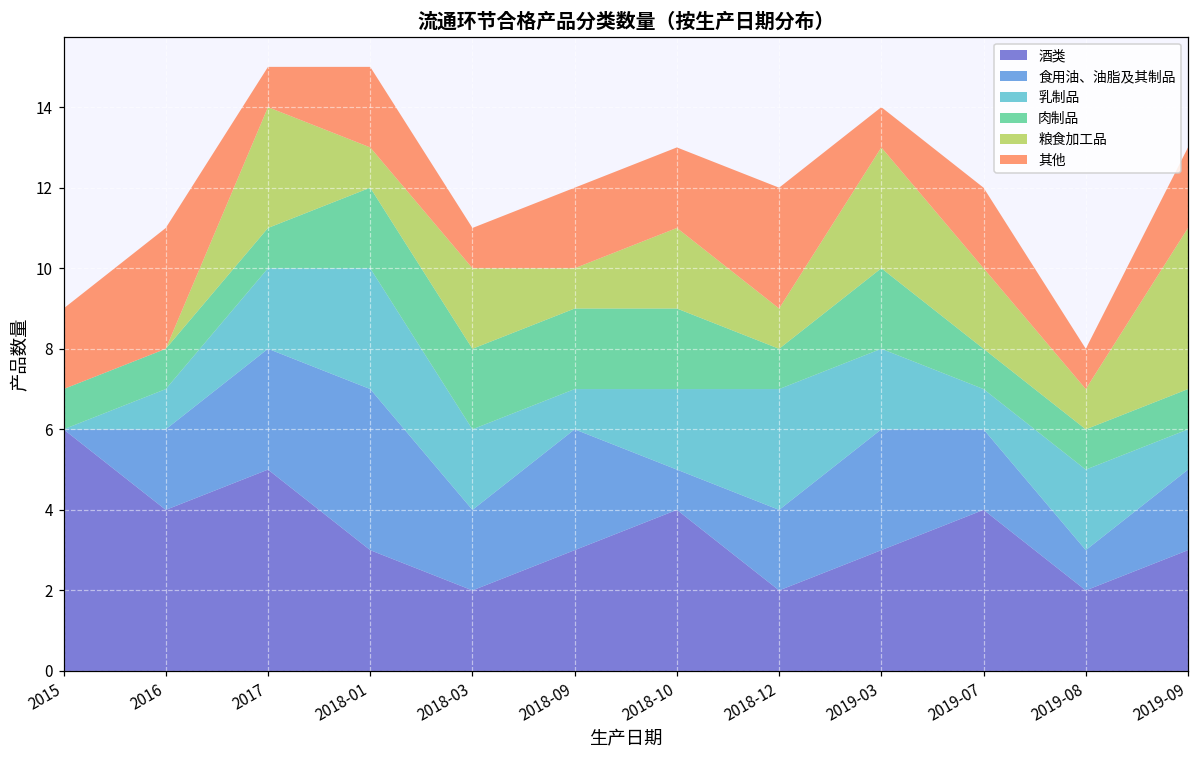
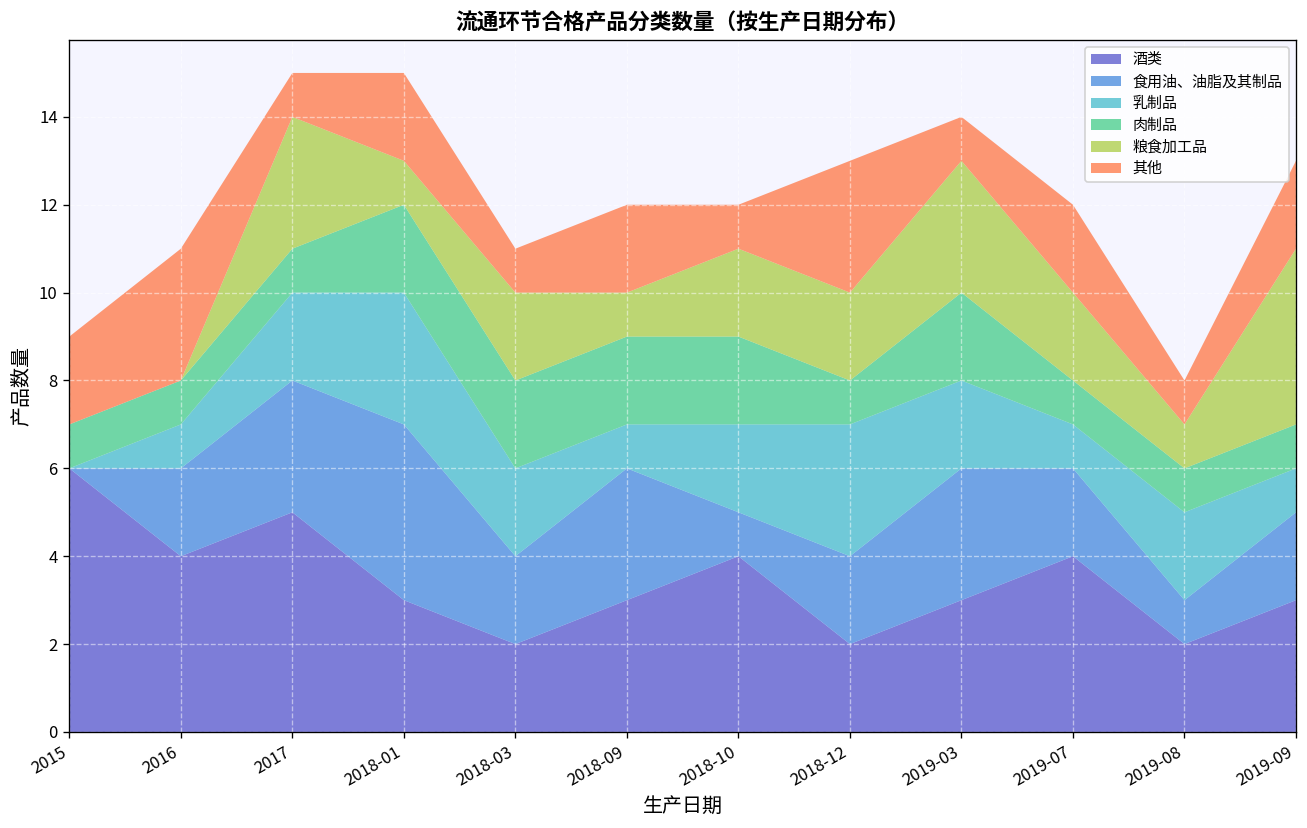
  {
    "肉制品": {
      "2017": 1,
      "2018-01": 2,
      "2018-03": 2,
      "2018-09": 2,
      "2018-10": 2,
      "2018-12": 1,
      "2019-03": 2,
      "2019-07": 1,
      "2019-08": 1,
      "2019-09": 1
    },
    "粮食加工品": {
      "2017": 3,
      "2018-01": 1,
      "2018-03": 2,
      "2018-09": 1,
      "2018-10": 2,
-     "2018-12": 1,
+     "2018-12": 2,
      "2019-03": 3,
      "2019-07": 2,
      "2019-08": 1,
      "2019-09": 4
    },
    "其他": {
      "2015": 2,
      "2016": 3,
      "2017": 1,
      "2018-01": 2,
      "2018-03": 1,
      "2018-09": 2,
-     "2018-10": 2,
+     "2018-10": 1,
      "2018-12": 3,
      "2019-03": 1,
      "2019-07": 2,
      "2019-08": 1,
      "2019-09": 2
    }
  }
